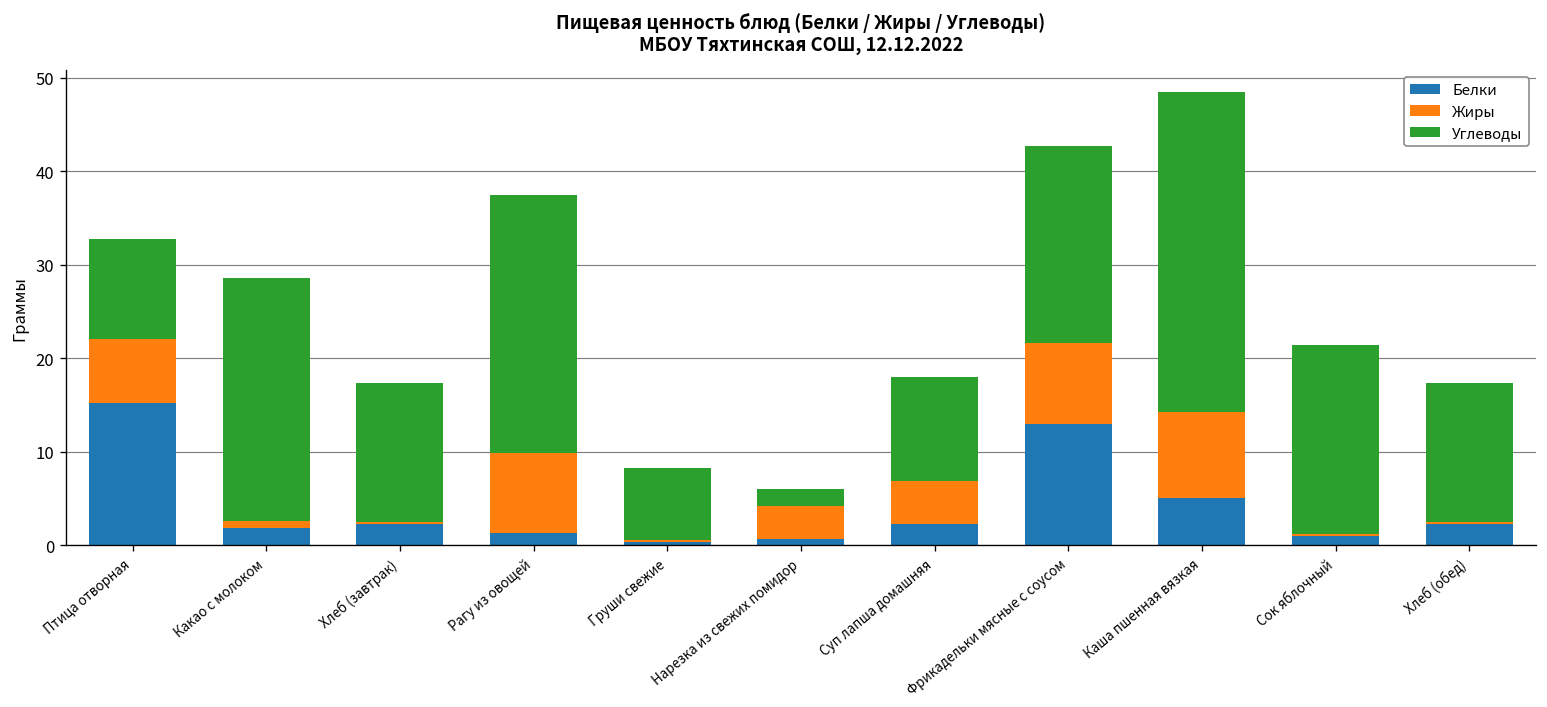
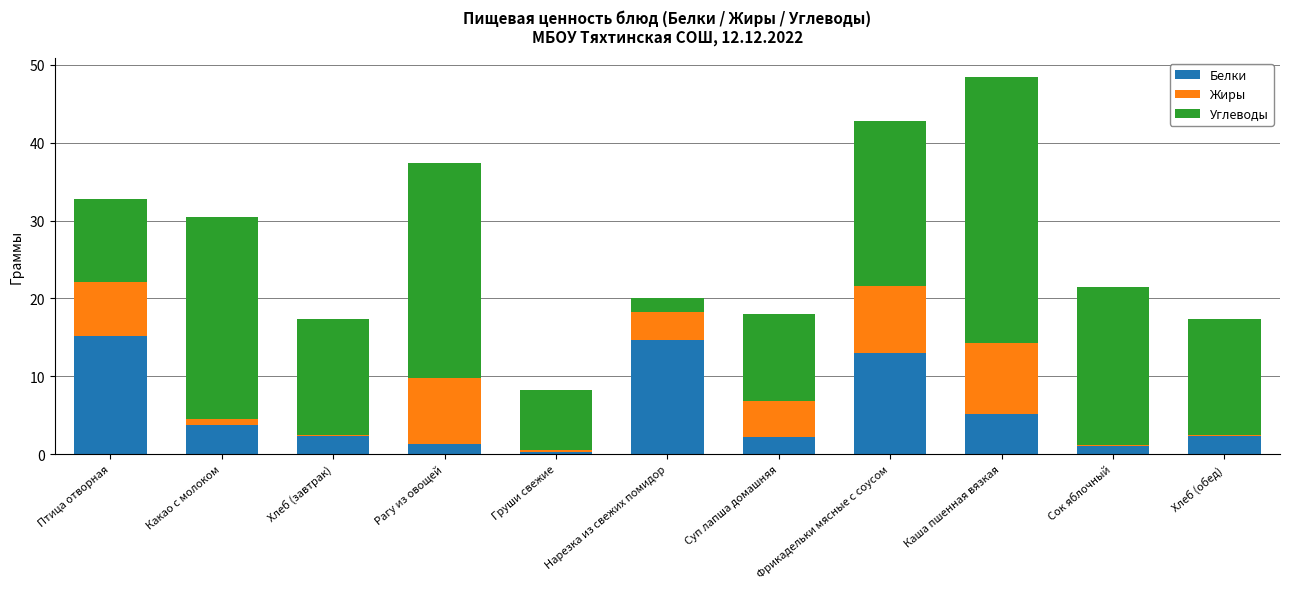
  {
    "Белки": {
      "Птица отворная": 15,
-     "Какао с молоком": 2,
+     "Какао с молоком": 4,
      "Хлеб (завтрак)": 2,
      "Рагу из овощей": 1,
-     "Нарезка из свежих помидор": 1,
+     "Нарезка из свежих помидор": 15,
      "Суп лапша домашняя": 2,
      "Фрикадельки мясные с соусом": 13,
      "Каша пшенная вязкая": 5,
      "Сок яблочный": 1,
      "Хлеб (обед)": 2
    },
    "Жиры": {
      "Птица отворная": 7,
      "Какао с молоком": 1,
      "Рагу из овощей": 8,
      "Нарезка из свежих помидор": 3,
      "Суп лапша домашняя": 5,
      "Фрикадельки мясные с соусом": 9,
      "Каша пшенная вязкая": 9
    },
    "Углеводы": {
      "Птица отворная": 11,
      "Какао с молоком": 26,
      "Хлеб (завтрак)": 15,
      "Рагу из овощей": 28,
      "Груши свежие": 8,
      "Нарезка из свежих помидор": 2,
      "Суп лапша домашняя": 11,
      "Фрикадельки мясные с соусом": 21,
      "Каша пшенная вязкая": 34,
      "Сок яблочный": 20,
      "Хлеб (обед)": 15
    }
  }
